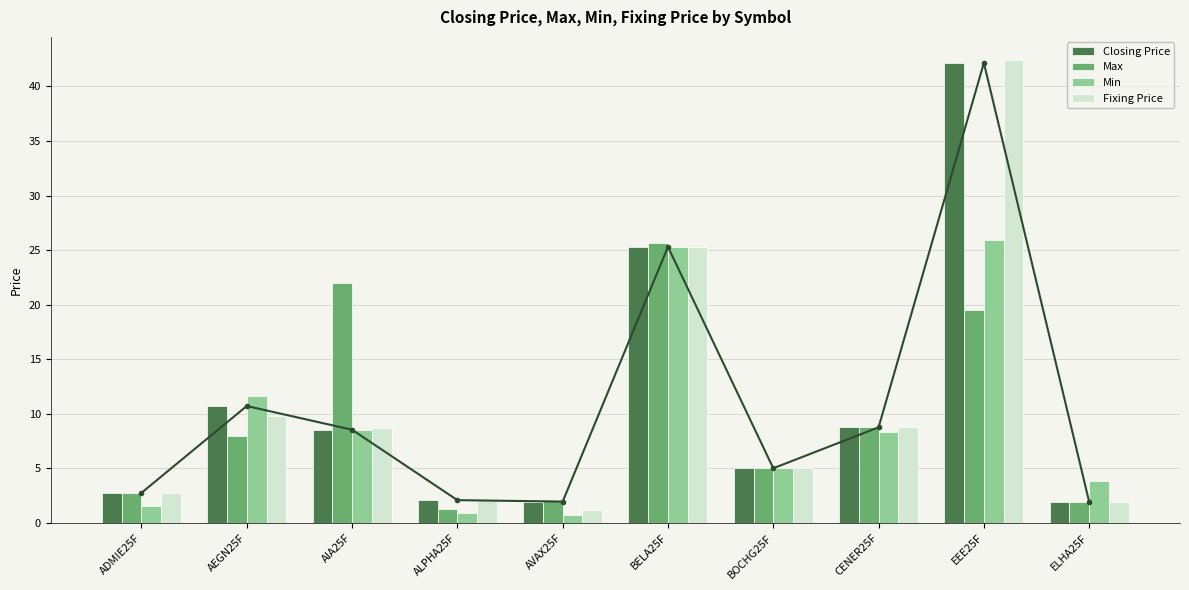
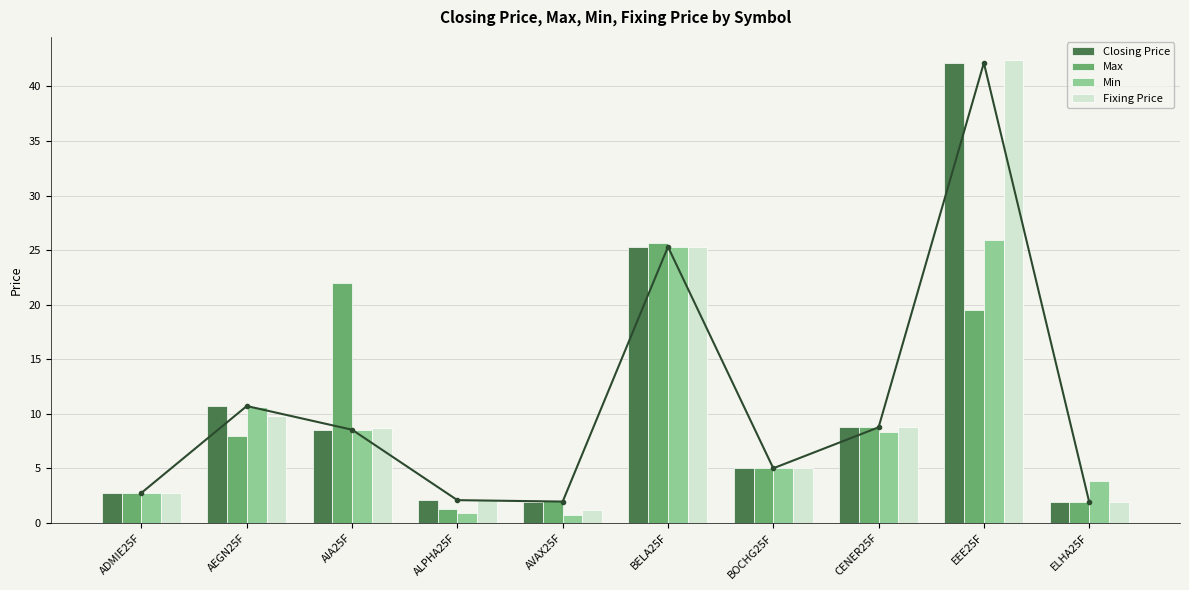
  {
    "Closing Price": {
      "ADMIE25F": 2.8,
      "AEGN25F": 10.7,
      "AIA25F": 8.6,
      "ALPHA25F": 2.1,
      "AVAX25F": 2.0,
      "BELA25F": 25.3,
      "BOCHG25F": 5.0,
      "CENER25F": 8.8,
      "EEE25F": 42.2,
      "ELHA25F": 1.9
    },
    "Max": {
      "ADMIE25F": 2.8,
      "AEGN25F": 8.0,
      "AIA25F": 22.0,
      "ALPHA25F": 1.3,
      "AVAX25F": 2.0,
      "BELA25F": 25.6,
      "BOCHG25F": 5.0,
      "CENER25F": 8.8,
      "EEE25F": 19.5,
      "ELHA25F": 1.9
    },
    "Min": {
-     "ADMIE25F": 1.6,
-     "AEGN25F": 11.6,
+     "ADMIE25F": 2.8,
+     "AEGN25F": 10.6,
      "AIA25F": 8.5,
      "ALPHA25F": 1.0,
      "AVAX25F": 0.7,
      "BELA25F": 25.3,
      "BOCHG25F": 5.0,
      "CENER25F": 8.4,
      "EEE25F": 26.0,
      "ELHA25F": 3.8
    },
    "Fixing Price": {
      "ADMIE25F": 2.7,
      "AEGN25F": 9.8,
      "AIA25F": 8.7,
      "ALPHA25F": 2.1,
      "AVAX25F": 1.2,
      "BELA25F": 25.3,
      "BOCHG25F": 5.0,
      "CENER25F": 8.8,
      "EEE25F": 42.4,
      "ELHA25F": 1.9
    }
  }
